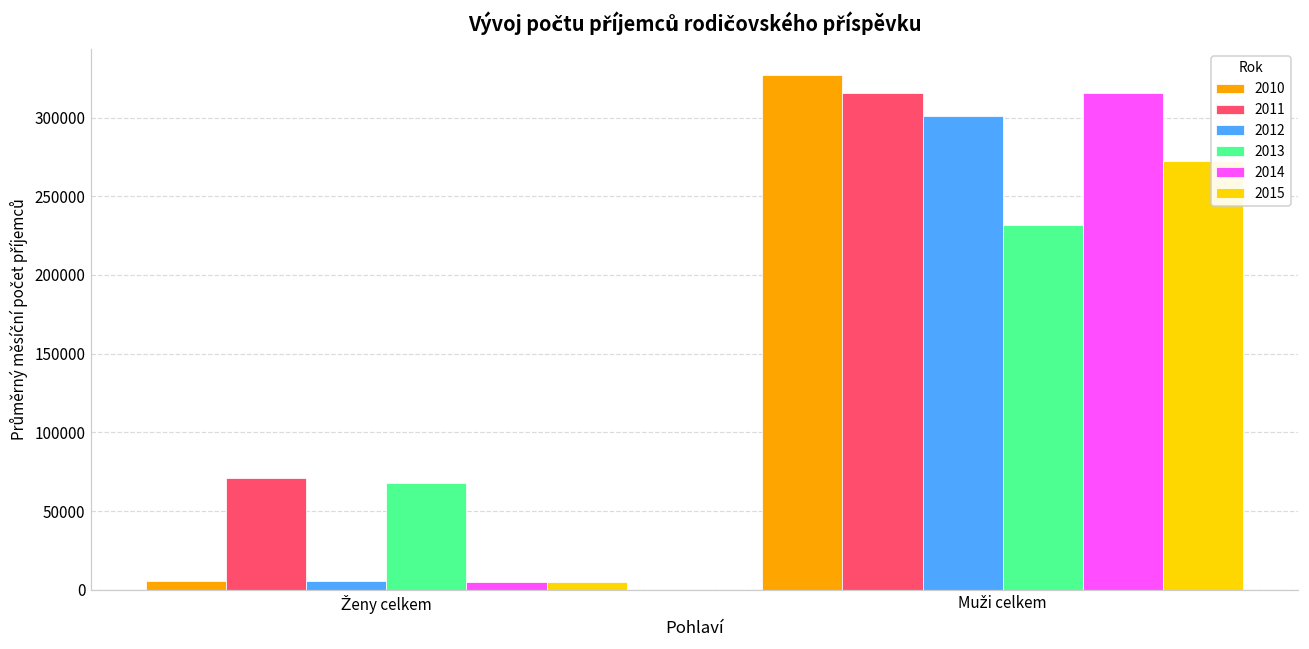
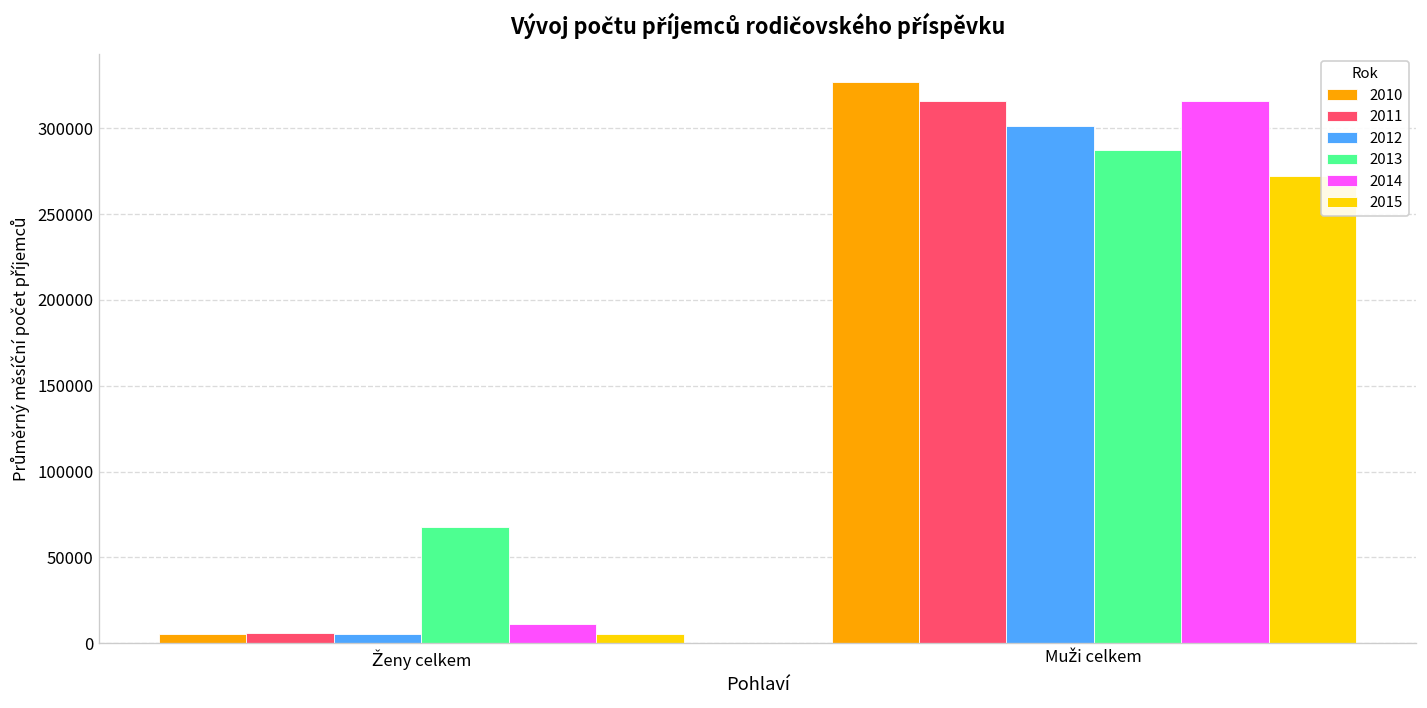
  {
    "2011": {
-     "Ženy celkem": 71000,
+     "Ženy celkem": 6000,
      "Muži celkem": 316000
    },
    "2012": {
      "Ženy celkem": 5000,
      "Muži celkem": 301000
    },
    "2013": {
      "Ženy celkem": 68000,
-     "Muži celkem": 232000
+     "Muži celkem": 287000
    },
    "2014": {
-     "Ženy celkem": 5000,
+     "Ženy celkem": 11000,
      "Muži celkem": 316000
    }
  }
